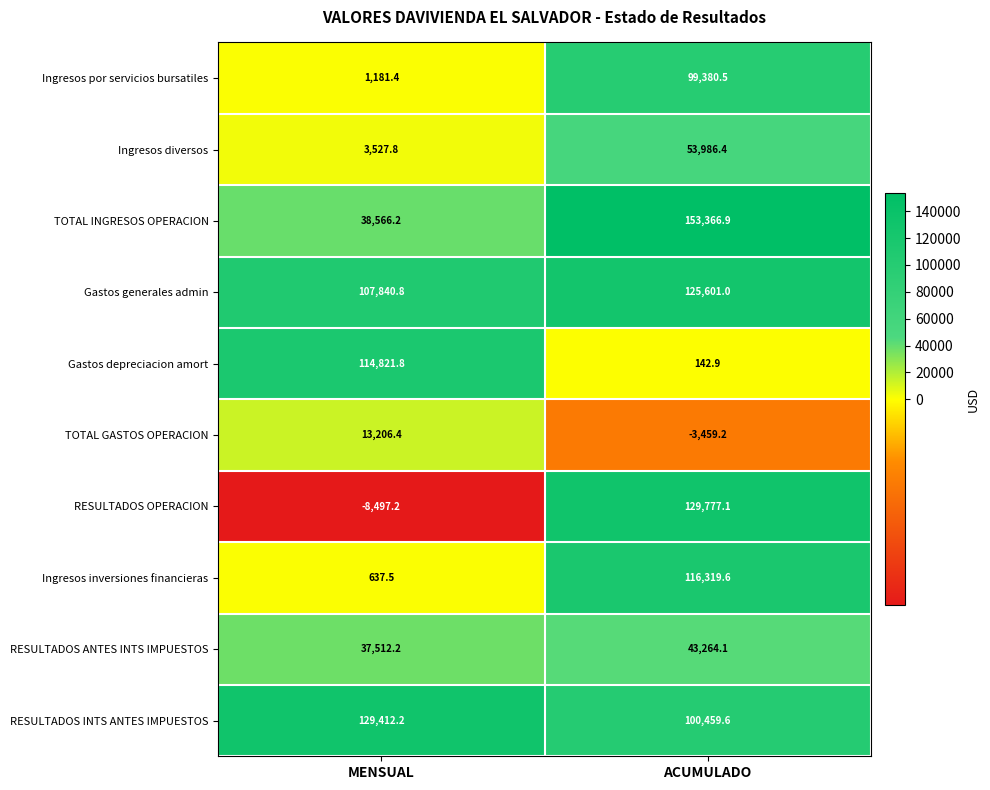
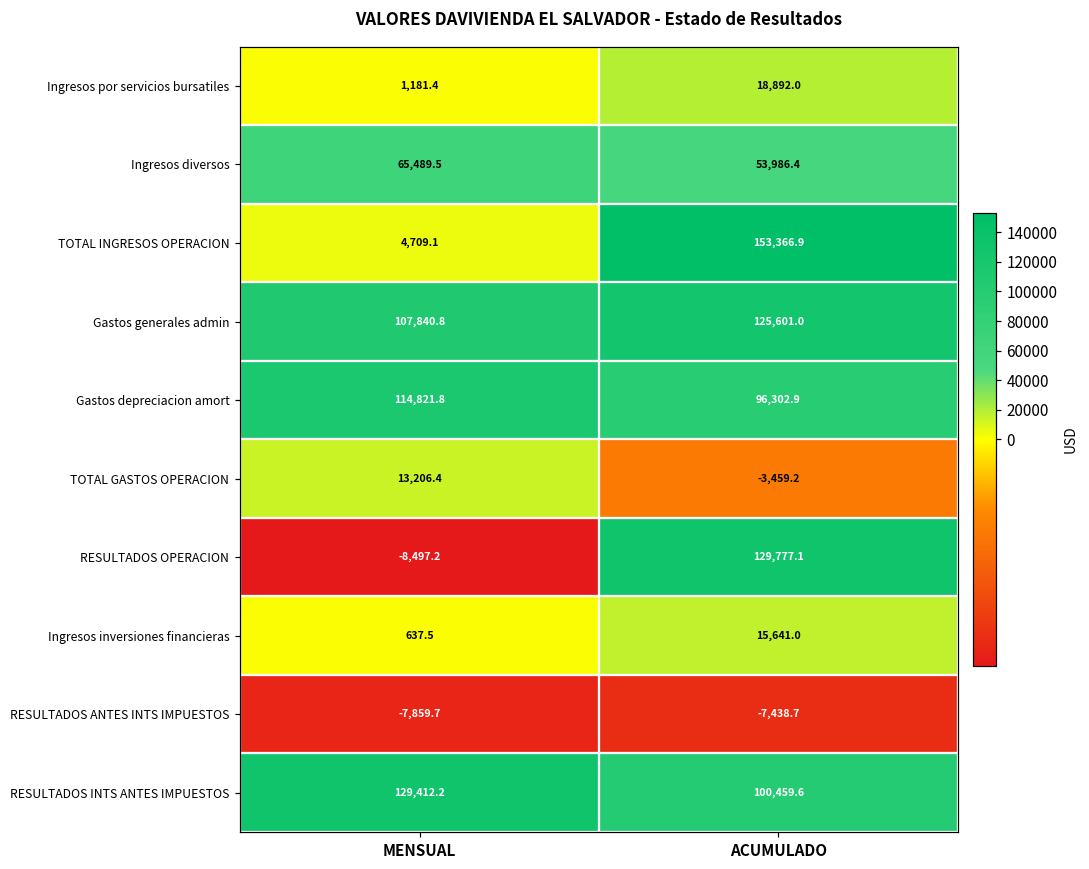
  {
    "Ingresos por servicios bursatiles": {
      "MENSUAL": "1,181.4",
-     "ACUMULADO": "99,380.5"
+     "ACUMULADO": "18,892.0"
    },
    "Ingresos diversos": {
-     "MENSUAL": "3,527.8",
+     "MENSUAL": "65,489.5",
      "ACUMULADO": "53,986.4"
    },
    "TOTAL INGRESOS OPERACION": {
-     "MENSUAL": "38,566.2",
+     "MENSUAL": "4,709.1",
      "ACUMULADO": "153,366.9"
    },
    "Gastos generales admin": {
      "MENSUAL": "107,840.8",
      "ACUMULADO": "125,601.0"
    },
    "Gastos depreciacion amort": {
      "MENSUAL": "114,821.8",
-     "ACUMULADO": "142.9"
+     "ACUMULADO": "96,302.9"
    },
    "TOTAL GASTOS OPERACION": {
      "MENSUAL": "13,206.4",
      "ACUMULADO": "-3,459.2"
    },
    "RESULTADOS OPERACION": {
      "MENSUAL": "-8,497.2",
      "ACUMULADO": "129,777.1"
    },
    "Ingresos inversiones financieras": {
      "MENSUAL": "637.5",
-     "ACUMULADO": "116,319.6"
+     "ACUMULADO": "15,641.0"
    },
    "RESULTADOS ANTES INTS IMPUESTOS": {
-     "MENSUAL": "37,512.2",
-     "ACUMULADO": "43,264.1"
+     "MENSUAL": "-7,859.7",
+     "ACUMULADO": "-7,438.7"
    },
    "RESULTADOS INTS ANTES IMPUESTOS": {
      "MENSUAL": "129,412.2",
      "ACUMULADO": "100,459.6"
    }
  }
